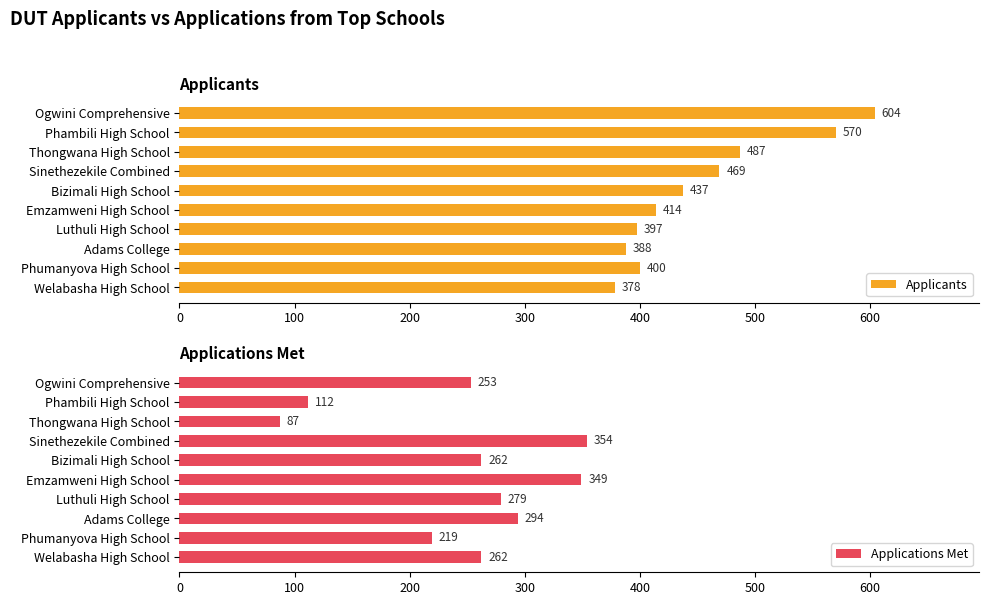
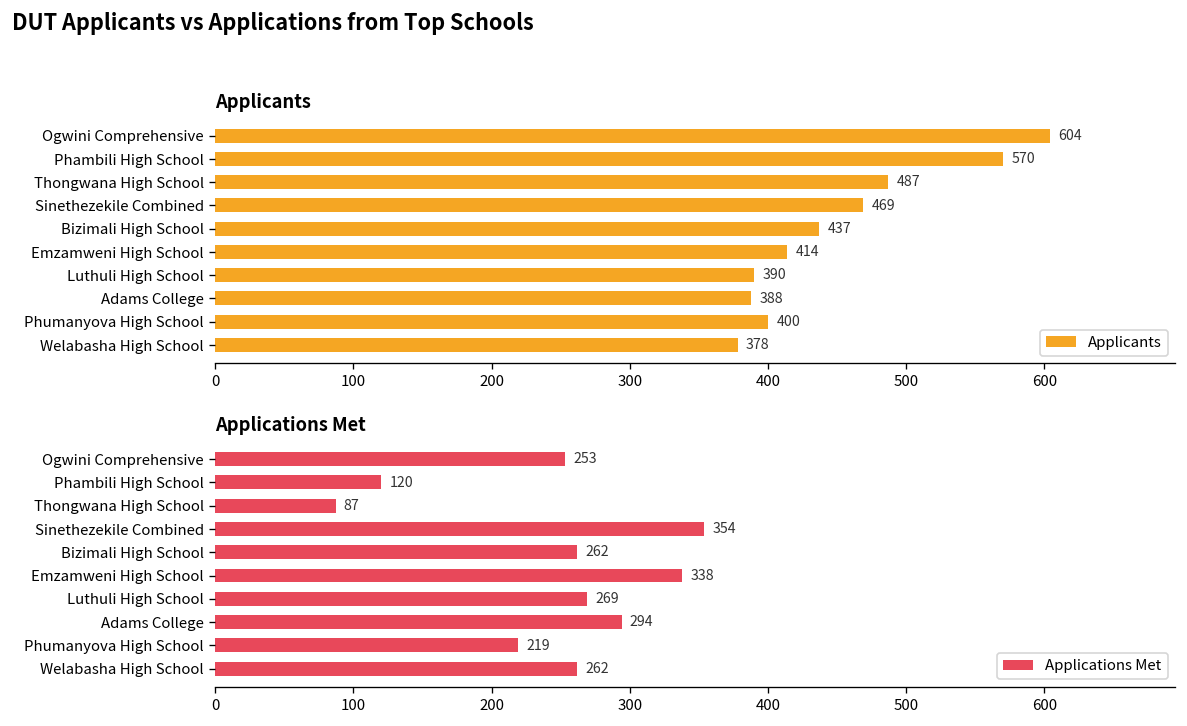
  {
    "Applicants": {
      "Ogwini Comprehensive": 604,
      "Phambili High School": 570,
      "Thongwana High School": 487,
      "Sinethezekile Combined": 469,
      "Bizimali High School": 437,
      "Emzamweni High School": 414,
-     "Luthuli High School": 397,
+     "Luthuli High School": 390,
      "Adams College": 388,
      "Phumanyova High School": 400,
      "Welabasha High School": 378
    },
    "Applications Met": {
      "Ogwini Comprehensive": 253,
-     "Phambili High School": 112,
+     "Phambili High School": 120,
      "Thongwana High School": 87,
      "Sinethezekile Combined": 354,
      "Bizimali High School": 262,
-     "Emzamweni High School": 349,
-     "Luthuli High School": 279,
+     "Emzamweni High School": 338,
+     "Luthuli High School": 269,
      "Adams College": 294,
      "Phumanyova High School": 219,
      "Welabasha High School": 262
    }
  }
